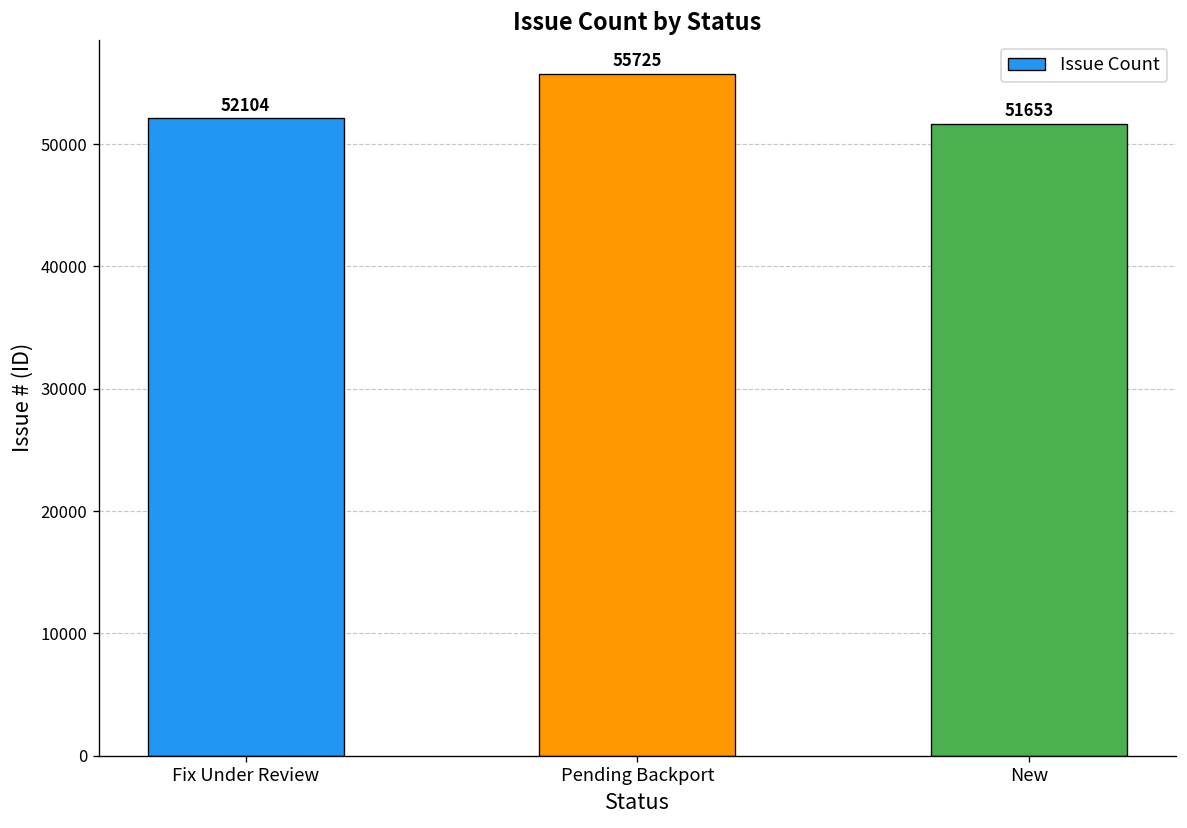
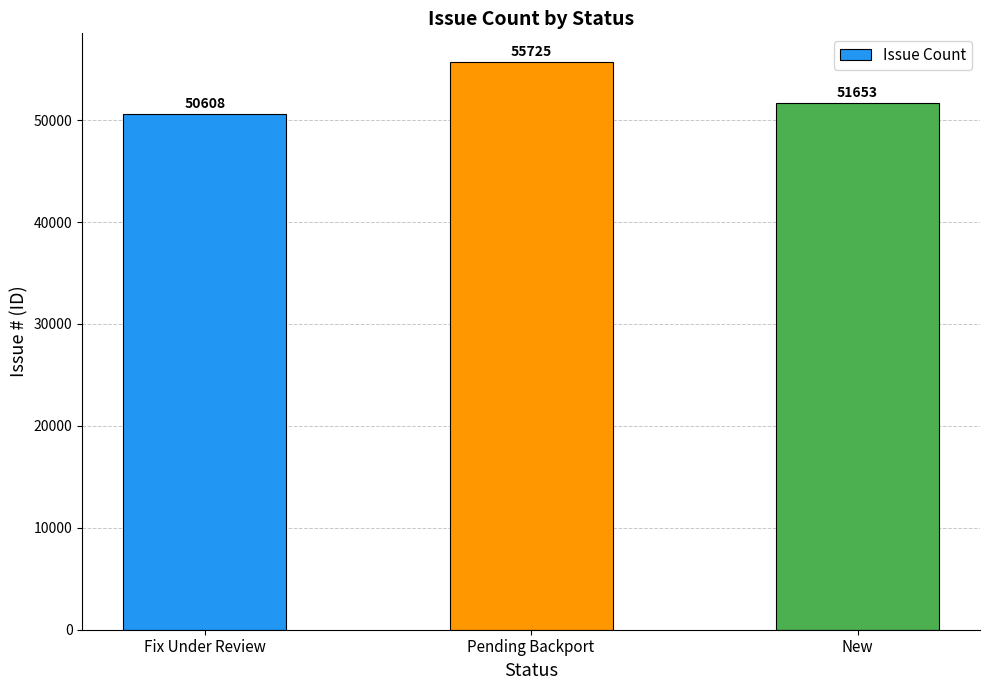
  {
-   "Fix Under Review": 52104,
+   "Fix Under Review": 50608,
    "Pending Backport": 55725,
    "New": 51653
  }
